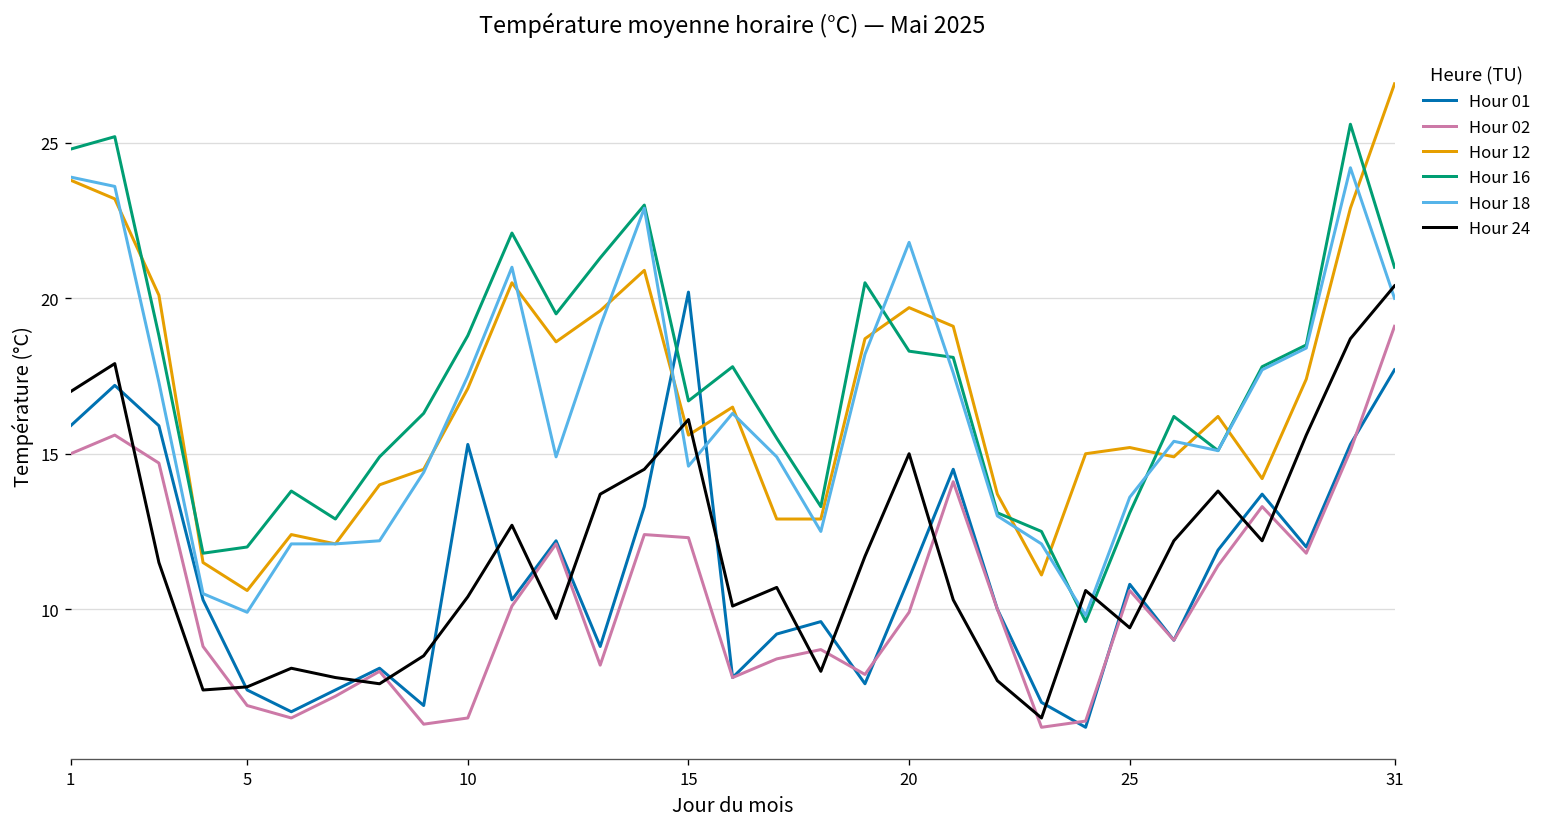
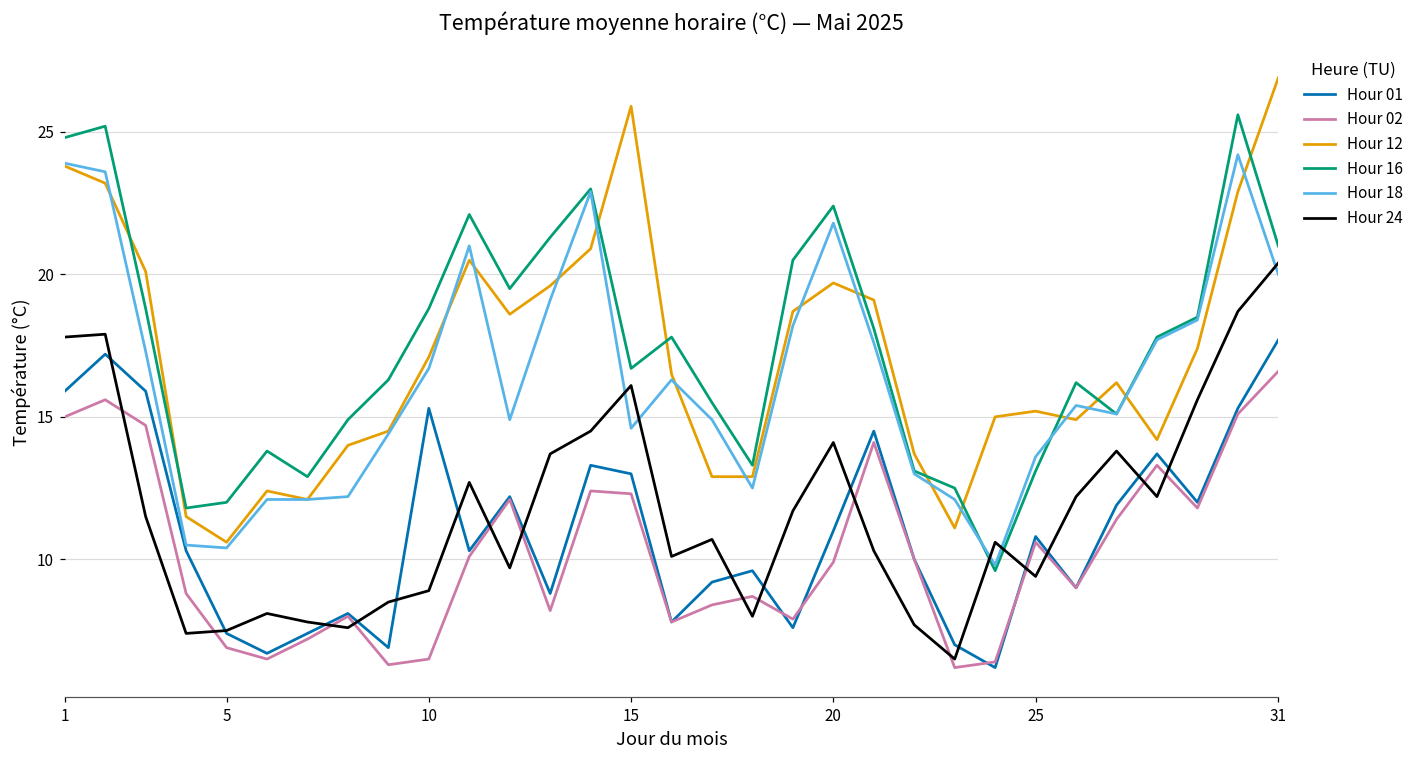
  {
    "Hour 01": {
      "1": 15.9,
      "5": 7.4,
      "10": 15.3,
-     "15": 20.2,
+     "15": 13.0,
      "20": 11.0,
      "25": 10.8,
      "31": 17.7
    },
    "Hour 02": {
      "1": 15.0,
      "5": 6.9,
      "10": 6.5,
      "15": 12.3,
      "20": 9.9,
      "25": 10.6,
-     "31": 19.1
+     "31": 16.6
    },
    "Hour 12": {
      "1": 23.8,
      "5": 10.6,
      "10": 17.1,
-     "15": 15.6,
+     "15": 25.9,
      "20": 19.7,
      "25": 15.2,
      "31": 26.9
    },
    "Hour 16": {
      "1": 24.8,
      "5": 12.0,
      "10": 18.8,
      "15": 16.7,
-     "20": 18.3,
+     "20": 22.4,
      "25": 13.1,
      "31": 21.0
    },
    "Hour 18": {
      "1": 23.9,
-     "5": 9.9,
-     "10": 17.5,
+     "5": 10.4,
+     "10": 16.7,
      "15": 14.6,
      "20": 21.8,
      "25": 13.6,
      "31": 20.0
    },
    "Hour 24": {
-     "1": 17.0,
+     "1": 17.8,
      "5": 7.5,
-     "10": 10.4,
+     "10": 8.9,
      "15": 16.1,
-     "20": 15.0,
+     "20": 14.1,
      "25": 9.4,
      "31": 20.4
    }
  }
